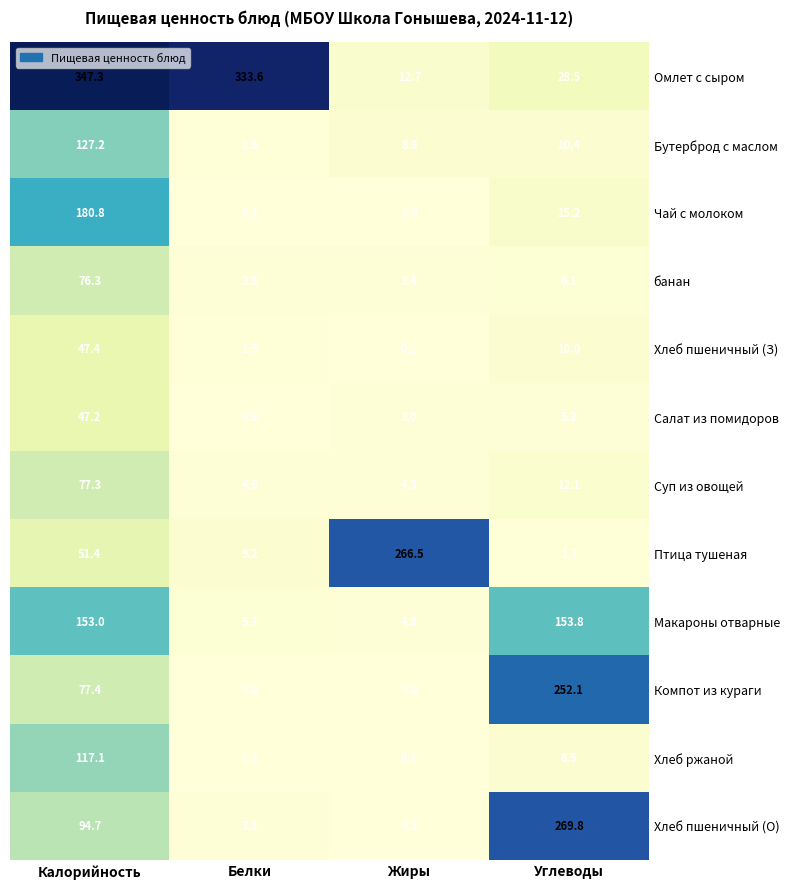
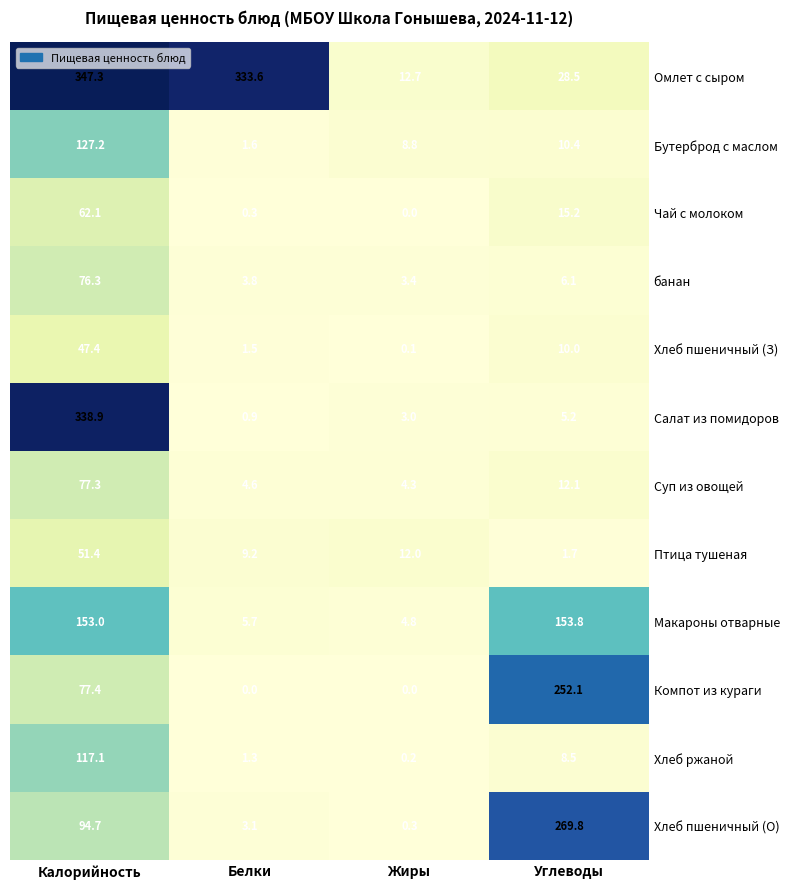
  {
    "Омлет с сыром": {
      "Калорийность": 347.3,
      "Белки": 333.6,
      "Жиры": 12.7,
      "Углеводы": 28.5
    },
    "Бутерброд с маслом": {
      "Калорийность": 127.2
    },
    "Чай с молоком": {
-     "Калорийность": 180.8,
+     "Калорийность": 62.1,
      "Углеводы": 15.2
    },
    "банан": {
      "Калорийность": 76.3
    },
    "Хлеб пшеничный (З)": {
      "Калорийность": 47.4
    },
    "Салат из помидоров": {
-     "Калорийность": 47.2
+     "Калорийность": 338.9
    },
    "Суп из овощей": {
      "Калорийность": 77.3,
      "Углеводы": 12.1
    },
    "Птица тушеная": {
      "Калорийность": 51.4,
-     "Жиры": 266.5
+     "Жиры": 12.0
    },
    "Макароны отварные": {
      "Калорийность": 153.0,
      "Углеводы": 153.8
    },
    "Компот из кураги": {
      "Калорийность": 77.4,
      "Углеводы": 252.1
    },
    "Хлеб ржаной": {
      "Калорийность": 117.1
    },
    "Хлеб пшеничный (О)": {
      "Калорийность": 94.7,
      "Углеводы": 269.8
    }
  }
